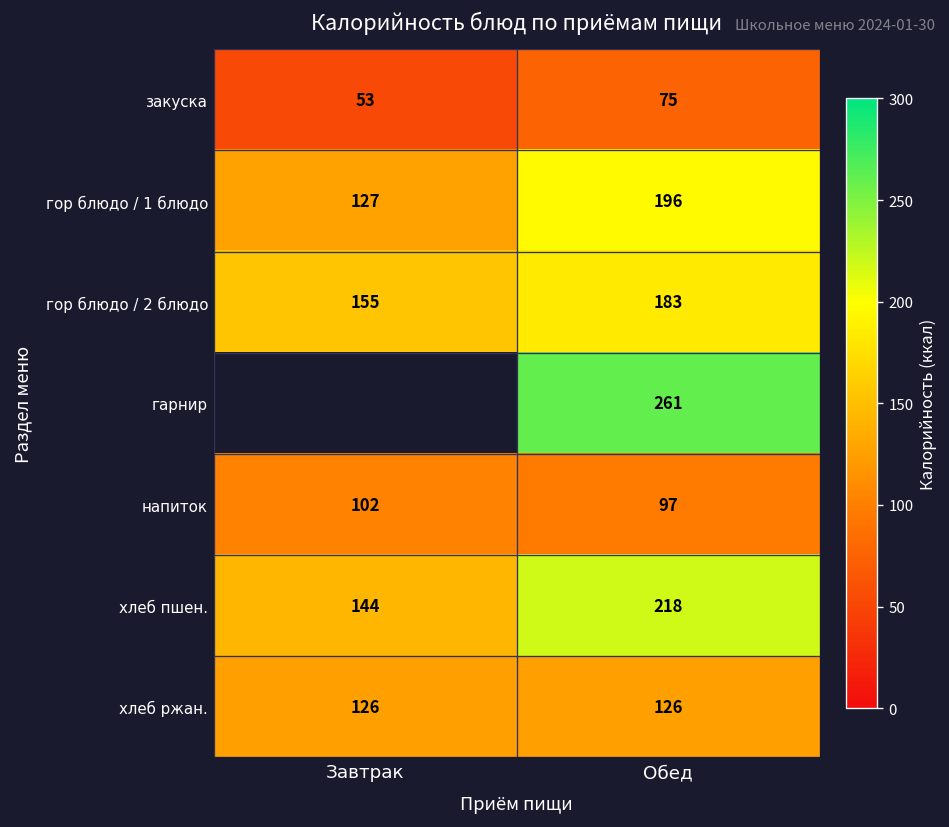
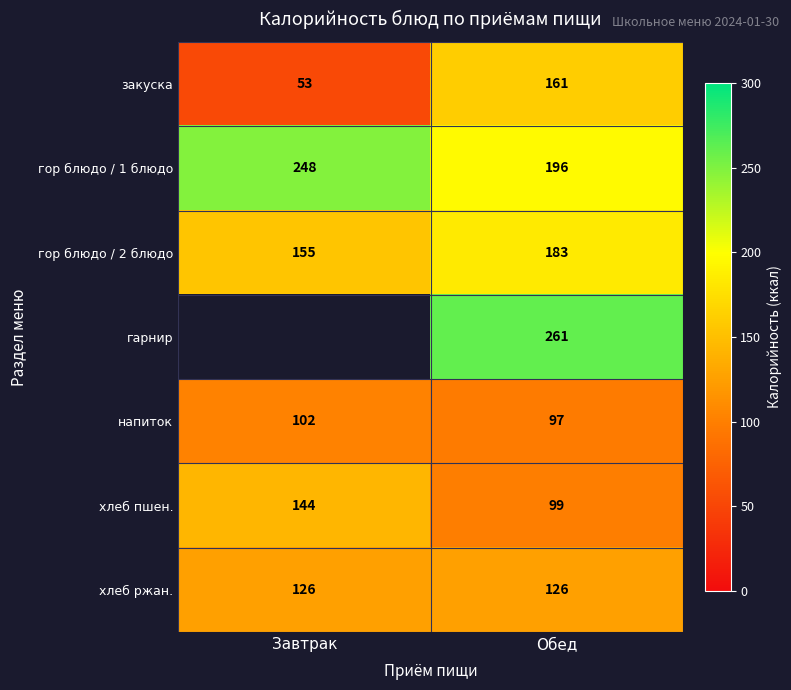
  {
    "закуска": {
      "Завтрак": 53,
-     "Обед": 75
+     "Обед": 161
    },
    "гор блюдо / 1 блюдо": {
-     "Завтрак": 127,
+     "Завтрак": 248,
      "Обед": 196
    },
    "гор блюдо / 2 блюдо": {
      "Завтрак": 155,
      "Обед": 183
    },
    "гарнир": {
      "Обед": 261
    },
    "напиток": {
      "Завтрак": 102,
      "Обед": 97
    },
    "хлеб пшен.": {
      "Завтрак": 144,
-     "Обед": 218
+     "Обед": 99
    },
    "хлеб ржан.": {
      "Завтрак": 126,
      "Обед": 126
    }
  }
